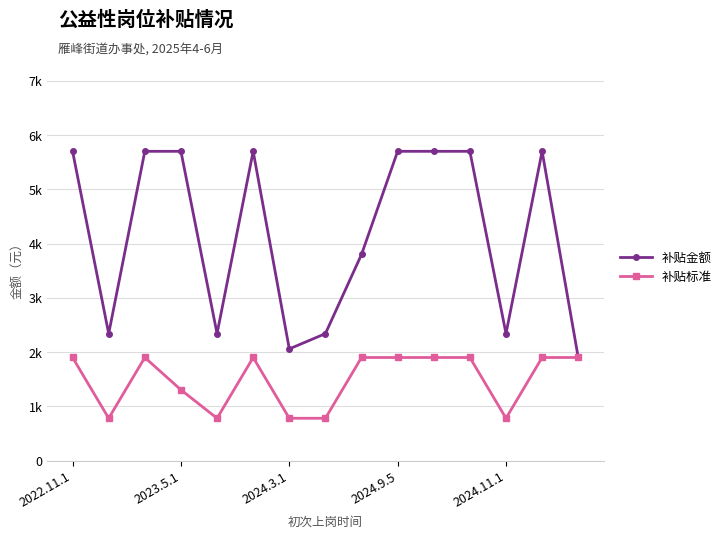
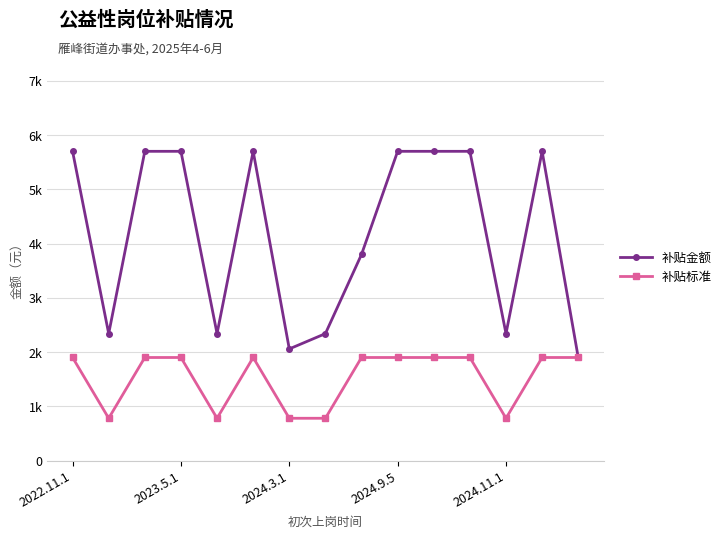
  {
    "补贴金额": {
      "2023.5.1": 5700,
      "2024.3.1": 2100
    },
    "补贴标准": {
-     "2023.5.1": 1300,
+     "2023.5.1": 1900,
      "2024.3.1": 800
    }
  }
